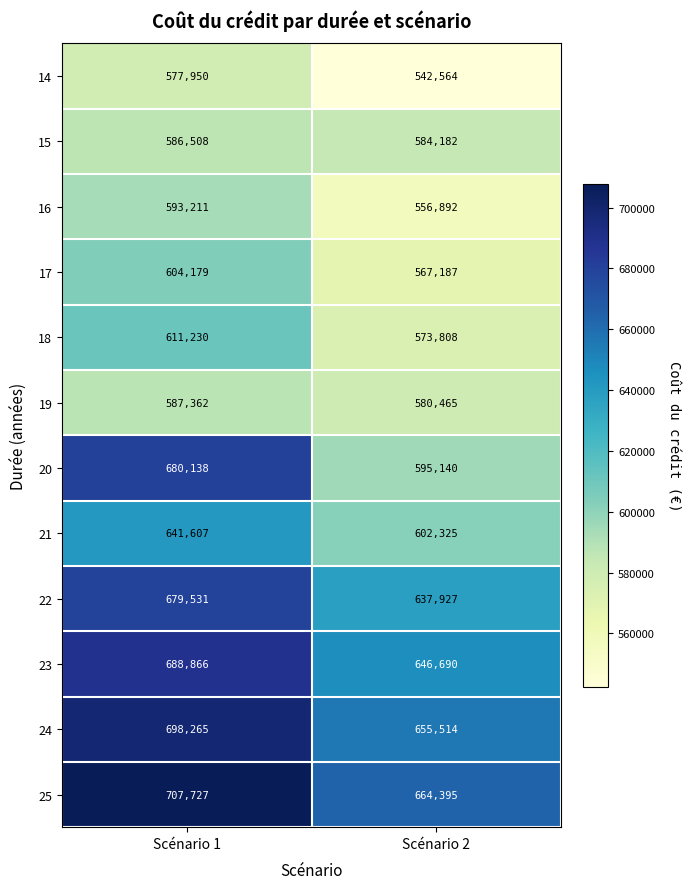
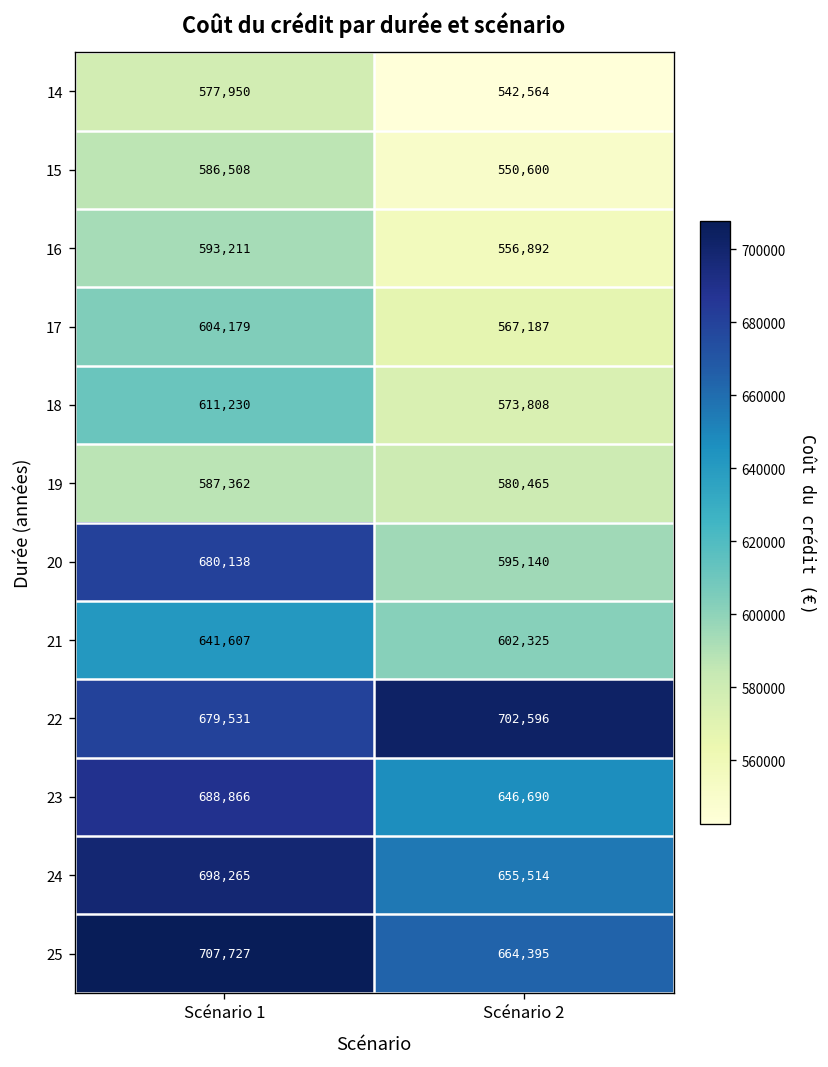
  {
    "14": {
      "Scénario 1": "577,950",
      "Scénario 2": "542,564"
    },
    "15": {
      "Scénario 1": "586,508",
-     "Scénario 2": "584,182"
+     "Scénario 2": "550,600"
    },
    "16": {
      "Scénario 1": "593,211",
      "Scénario 2": "556,892"
    },
    "17": {
      "Scénario 1": "604,179",
      "Scénario 2": "567,187"
    },
    "18": {
      "Scénario 1": "611,230",
      "Scénario 2": "573,808"
    },
    "19": {
      "Scénario 1": "587,362",
      "Scénario 2": "580,465"
    },
    "20": {
      "Scénario 1": "680,138",
      "Scénario 2": "595,140"
    },
    "21": {
      "Scénario 1": "641,607",
      "Scénario 2": "602,325"
    },
    "22": {
      "Scénario 1": "679,531",
-     "Scénario 2": "637,927"
+     "Scénario 2": "702,596"
    },
    "23": {
      "Scénario 1": "688,866",
      "Scénario 2": "646,690"
    },
    "24": {
      "Scénario 1": "698,265",
      "Scénario 2": "655,514"
    },
    "25": {
      "Scénario 1": "707,727",
      "Scénario 2": "664,395"
    }
  }
